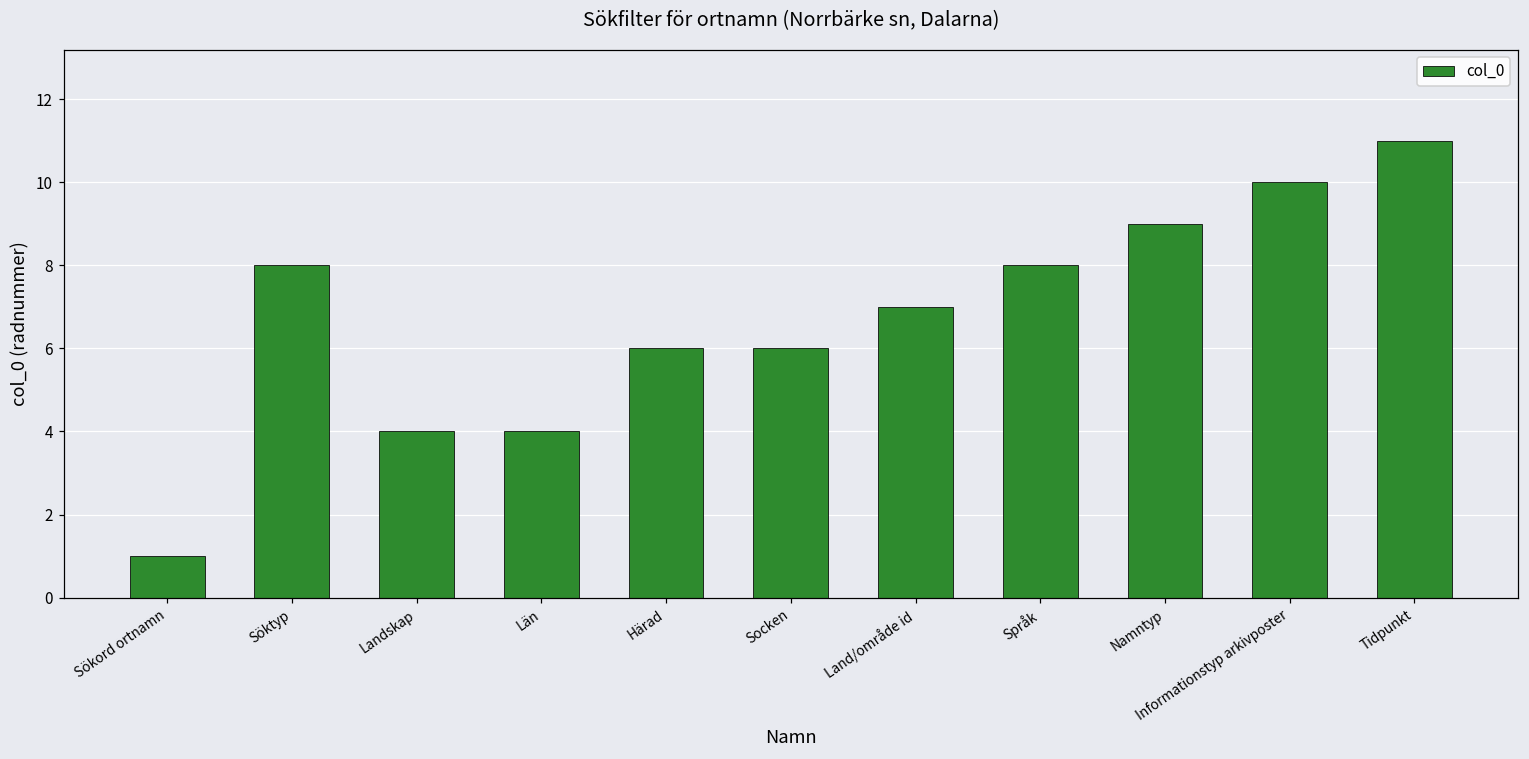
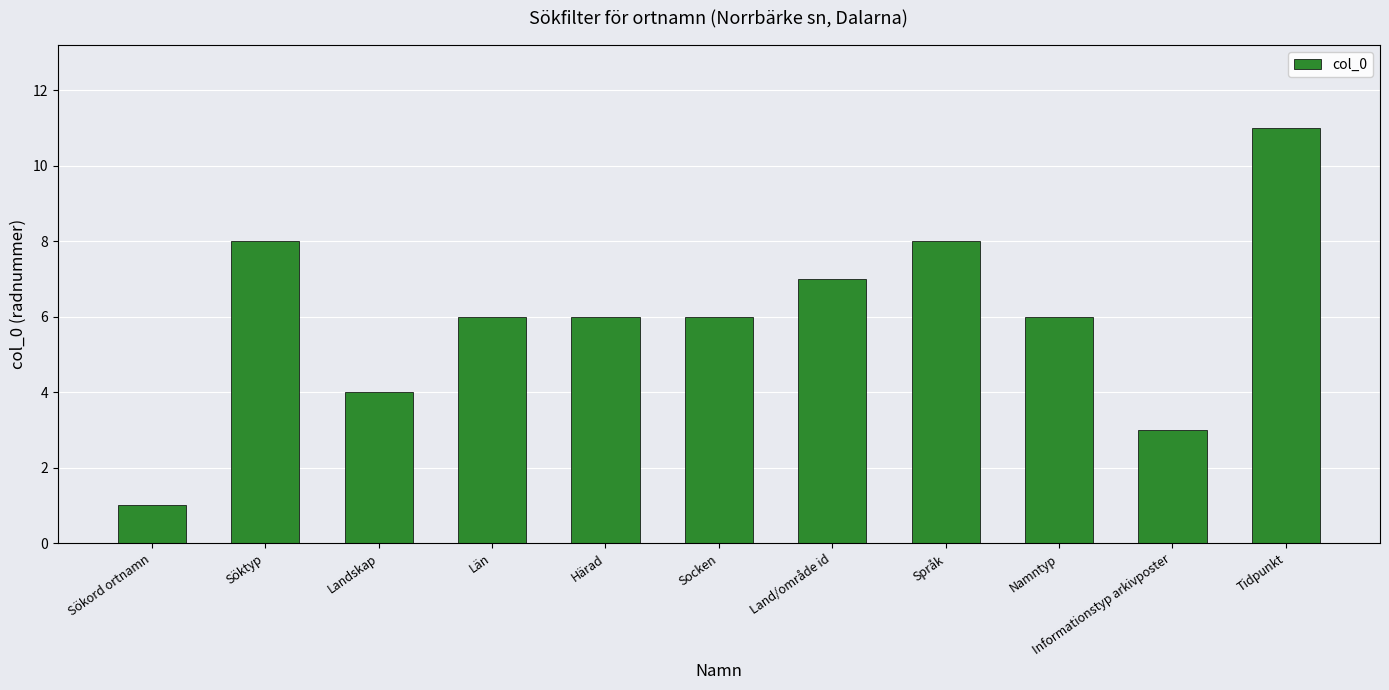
  {
    "Sökord ortnamn": 1,
    "Söktyp": 8,
    "Landskap": 4,
-   "Län": 4,
+   "Län": 6,
    "Härad": 6,
    "Socken": 6,
    "Land/område id": 7,
    "Språk": 8,
-   "Namntyp": 9,
-   "Informationstyp arkivposter": 10,
+   "Namntyp": 6,
+   "Informationstyp arkivposter": 3,
    "Tidpunkt": 11
  }
